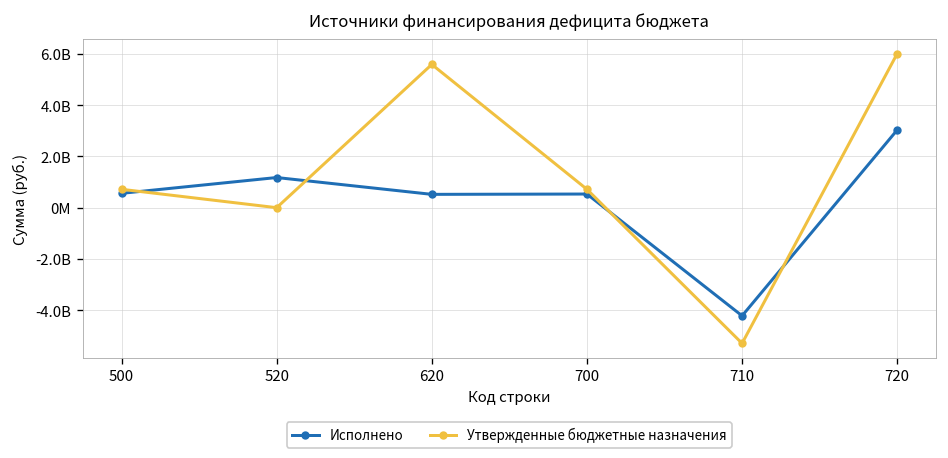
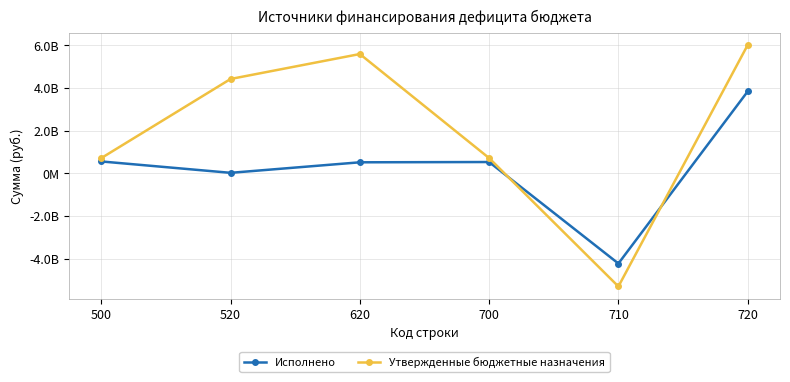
  {
    "Исполнено": {
      "500": 600000000,
-     "520": 1200000000,
+     "520": 0,
      "620": 500000000,
      "700": 500000000,
      "710": -4200000000,
-     "720": 3000000000
+     "720": 3800000000
    },
    "Утвержденные бюджетные назначения": {
      "500": 700000000,
-     "520": 0,
+     "520": 4400000000,
      "620": 5600000000,
      "700": 700000000,
      "710": -5300000000,
      "720": 6000000000
    }
  }
